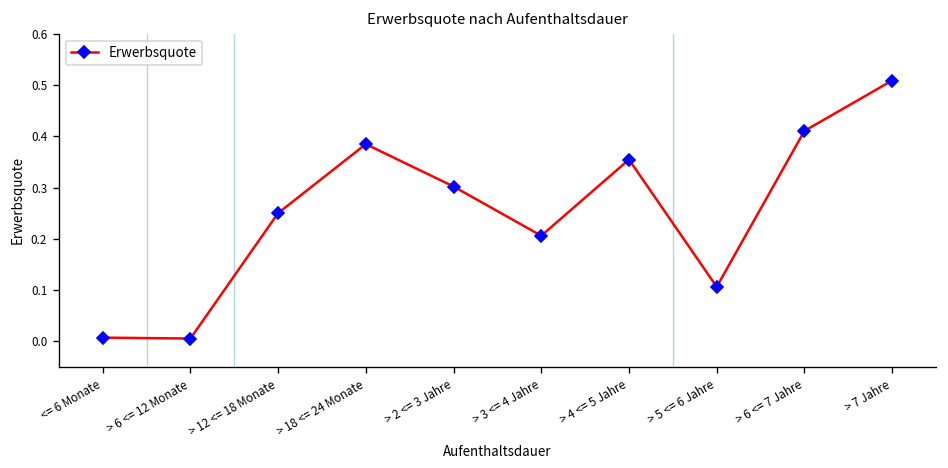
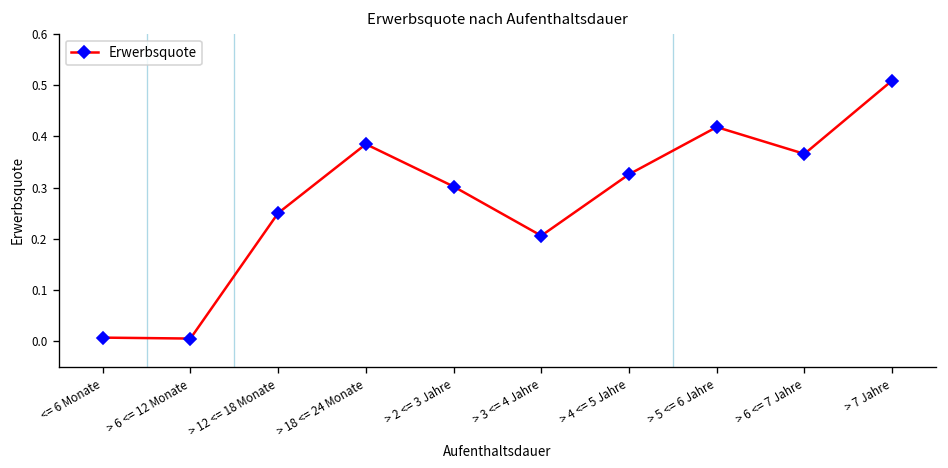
  {
    "<= 6 Monate": 0.01,
    "> 6 <= 12 Monate": 0.01,
    "> 12 <= 18 Monate": 0.25,
    "> 18 <= 24 Monate": 0.38,
    "> 2 <= 3 Jahre": 0.30,
    "> 3 <= 4 Jahre": 0.21,
-   "> 4 <= 5 Jahre": 0.35,
-   "> 5 <= 6 Jahre": 0.11,
-   "> 6 <= 7 Jahre": 0.41,
+   "> 4 <= 5 Jahre": 0.33,
+   "> 5 <= 6 Jahre": 0.42,
+   "> 6 <= 7 Jahre": 0.37,
    "> 7 Jahre": 0.51
  }
